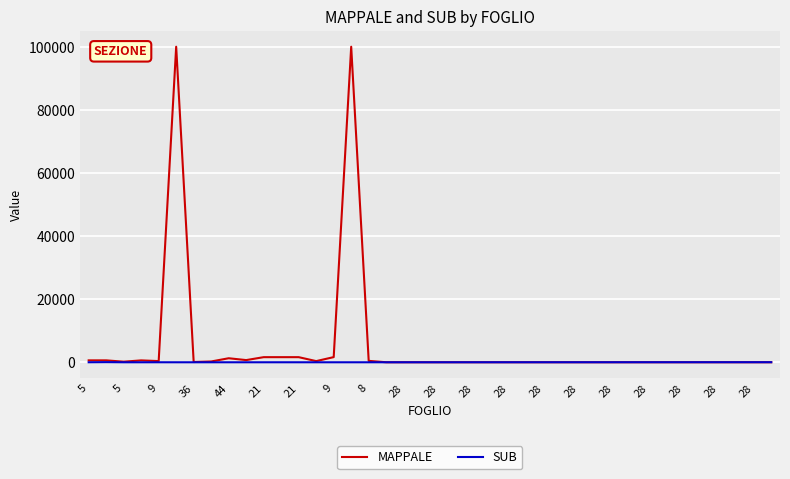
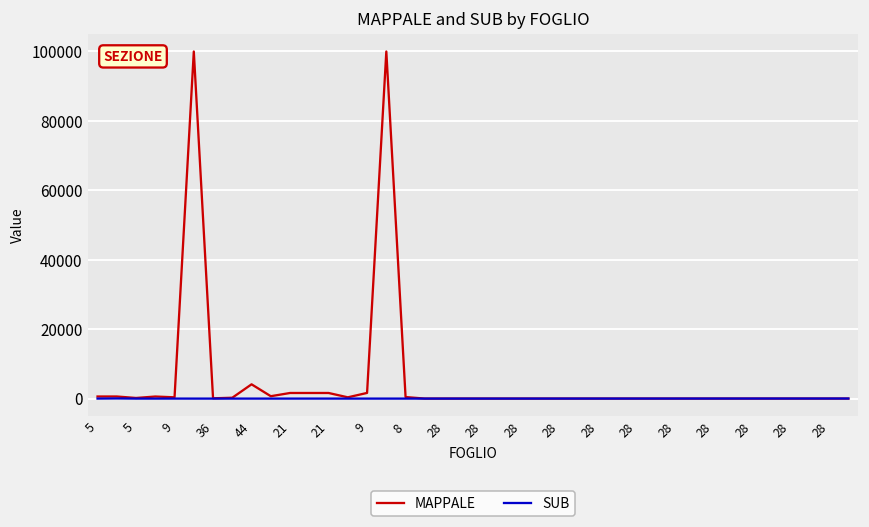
  {
    "MAPPALE": {
-     "44": 1000
+     "44": 4000
    },
    "SUB": {
      "44": 0
    }
  }
